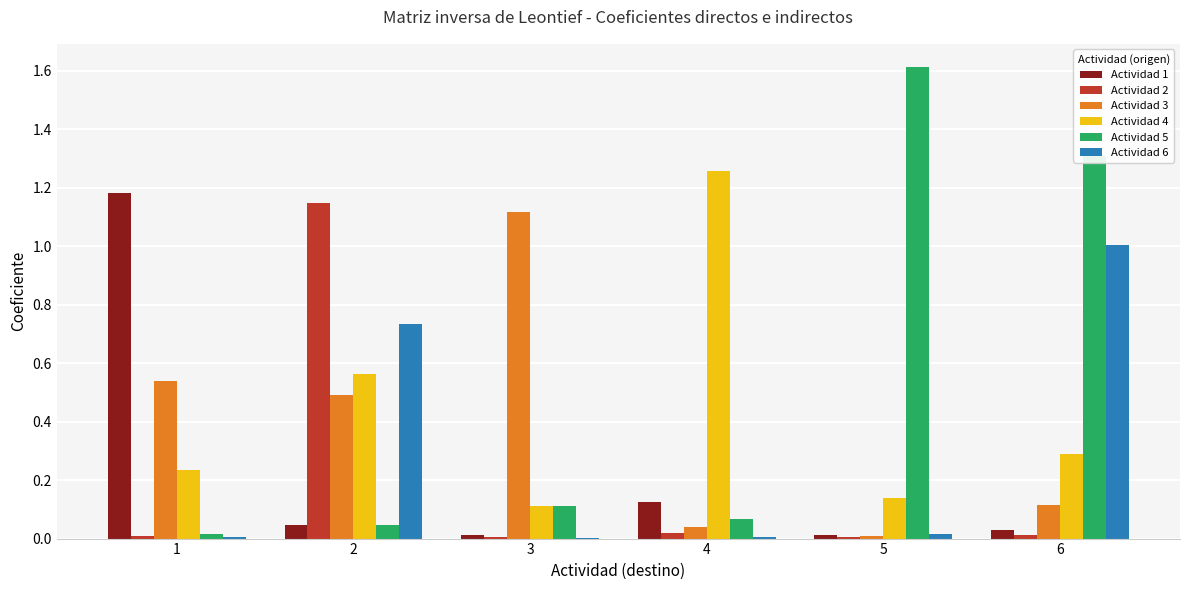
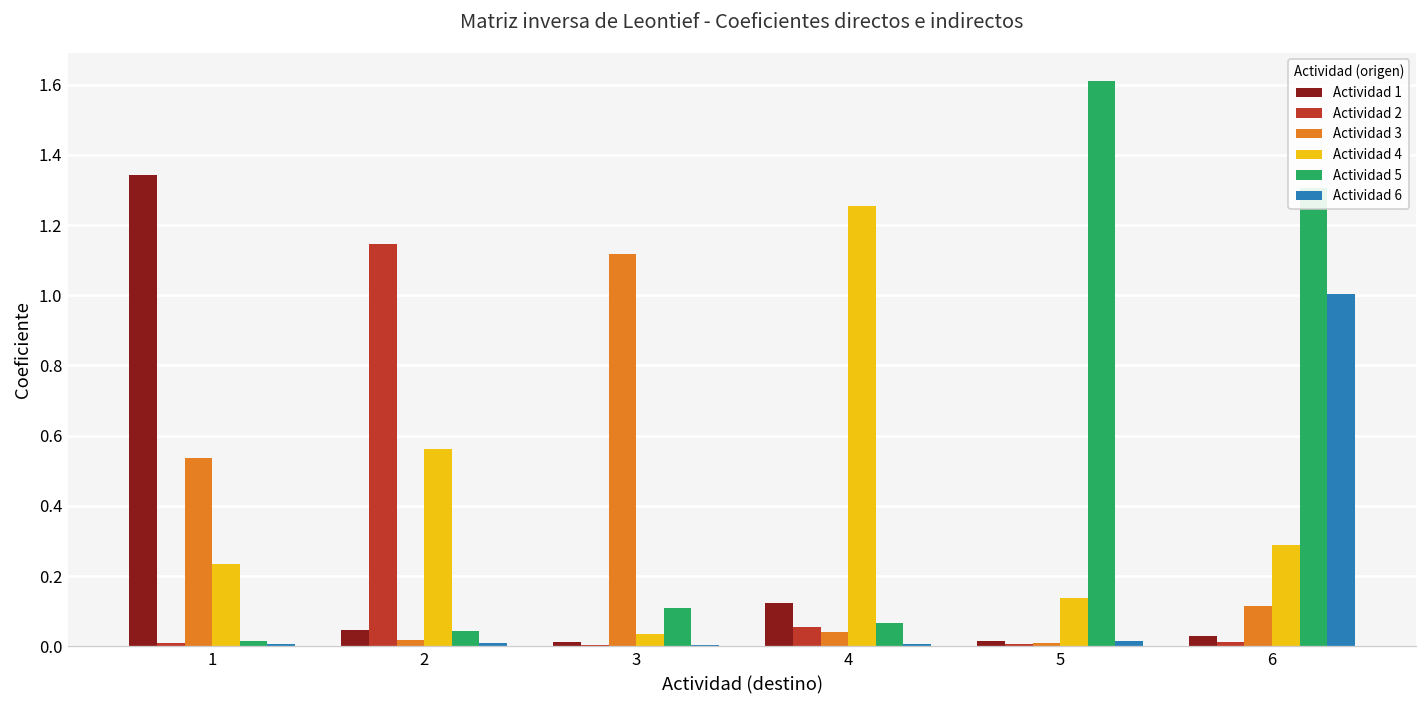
  {
    "Actividad 1": {
-     "1": 1.18,
+     "1": 1.34,
      "2": 0.05,
      "3": 0.01,
      "4": 0.12,
      "5": 0.01,
      "6": 0.03
    },
    "Actividad 2": {
      "1": 0.01,
      "2": 1.15,
-     "4": 0.02,
+     "4": 0.06,
      "6": 0.01
    },
    "Actividad 3": {
      "1": 0.54,
-     "2": 0.49,
+     "2": 0.02,
      "3": 1.12,
      "4": 0.04,
      "6": 0.12
    },
    "Actividad 4": {
      "1": 0.23,
      "2": 0.56,
-     "3": 0.11,
+     "3": 0.04,
      "4": 1.26,
      "5": 0.14,
      "6": 0.29
    },
    "Actividad 5": {
      "1": 0.01,
      "2": 0.04,
      "3": 0.11,
      "4": 0.07,
      "5": 1.61
    },
    "Actividad 6": {
-     "2": 0.73,
+     "2": 0.01,
      "5": 0.02,
      "6": 1.00
    }
  }
